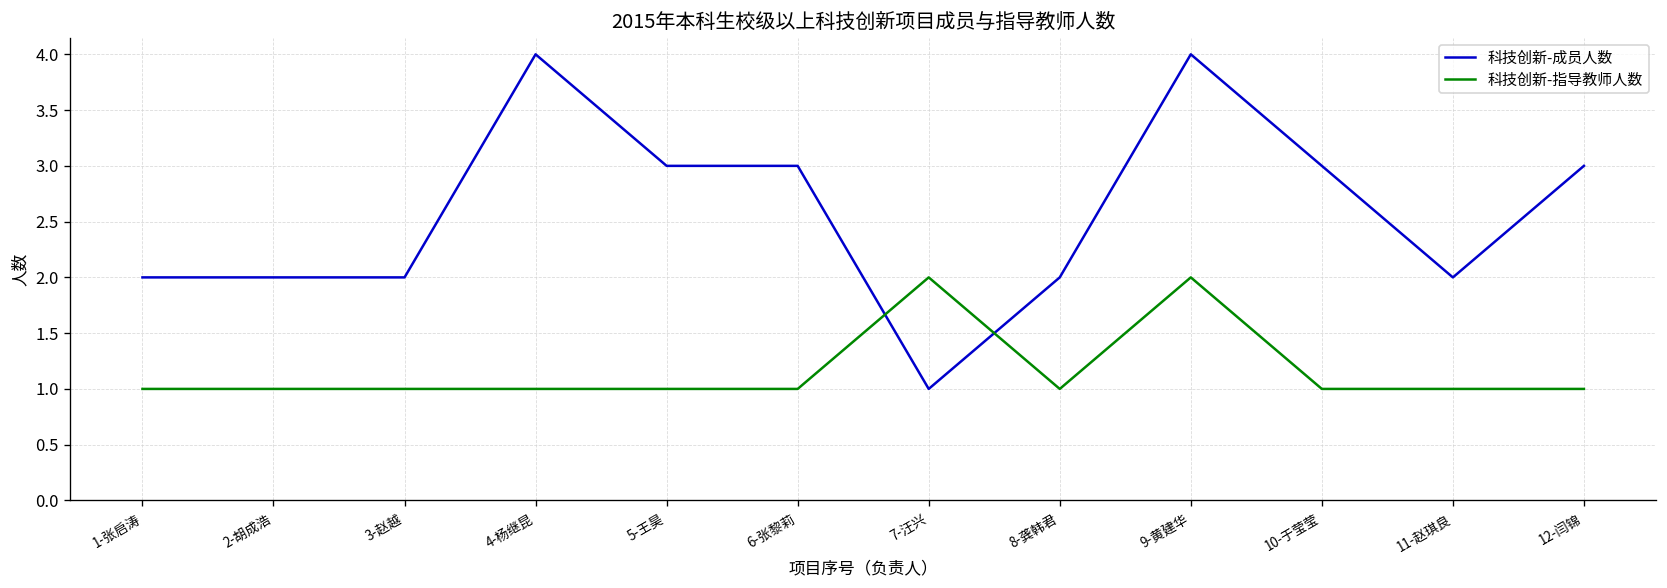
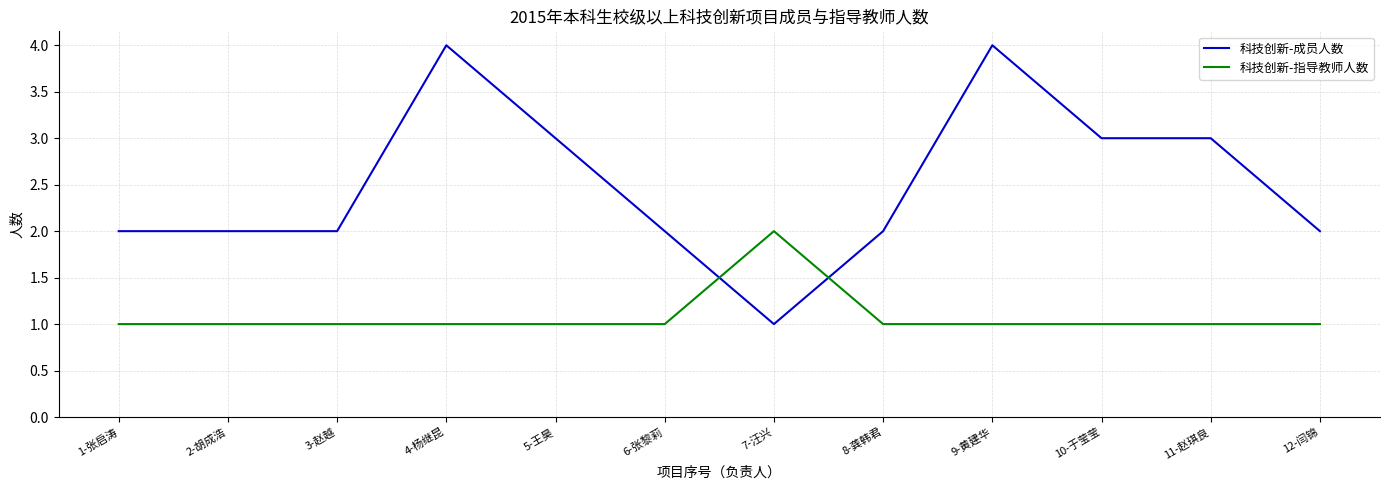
  {
    "科技创新-成员人数": {
      "1-张启涛": 2,
      "2-胡成浩": 2,
      "3-赵越": 2,
      "4-杨继昆": 4,
      "5-王昊": 3,
-     "6-张黎莉": 3,
+     "6-张黎莉": 2,
      "7-汪兴": 1,
      "8-龚韩君": 2,
      "9-黄建华": 4,
      "10-于莹莹": 3,
-     "11-赵琪良": 2,
-     "12-闫锦": 3
+     "11-赵琪良": 3,
+     "12-闫锦": 2
    },
    "科技创新-指导教师人数": {
      "1-张启涛": 1,
      "2-胡成浩": 1,
      "3-赵越": 1,
      "4-杨继昆": 1,
      "5-王昊": 1,
      "6-张黎莉": 1,
      "7-汪兴": 2,
      "8-龚韩君": 1,
-     "9-黄建华": 2,
+     "9-黄建华": 1,
      "10-于莹莹": 1,
      "11-赵琪良": 1,
      "12-闫锦": 1
    }
  }
